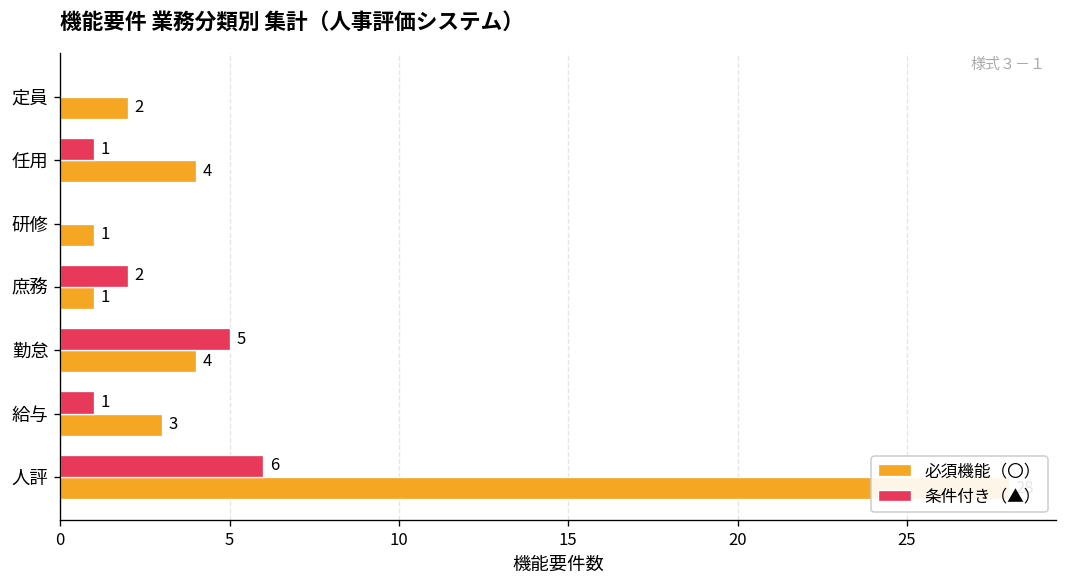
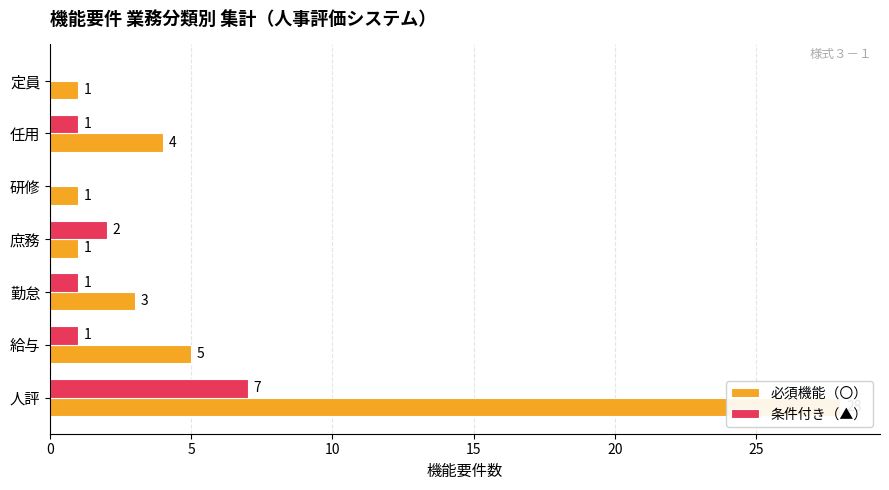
  {
    "必須機能（〇）": {
-     "定員": 2,
+     "定員": 1,
      "任用": 4,
      "研修": 1,
      "庶務": 1,
-     "勤怠": 4,
-     "給与": 3
+     "勤怠": 3,
+     "給与": 5
    },
    "条件付き（▲）": {
      "任用": 1,
      "庶務": 2,
-     "勤怠": 5,
+     "勤怠": 1,
      "給与": 1,
-     "人評": 6
+     "人評": 7
    }
  }
